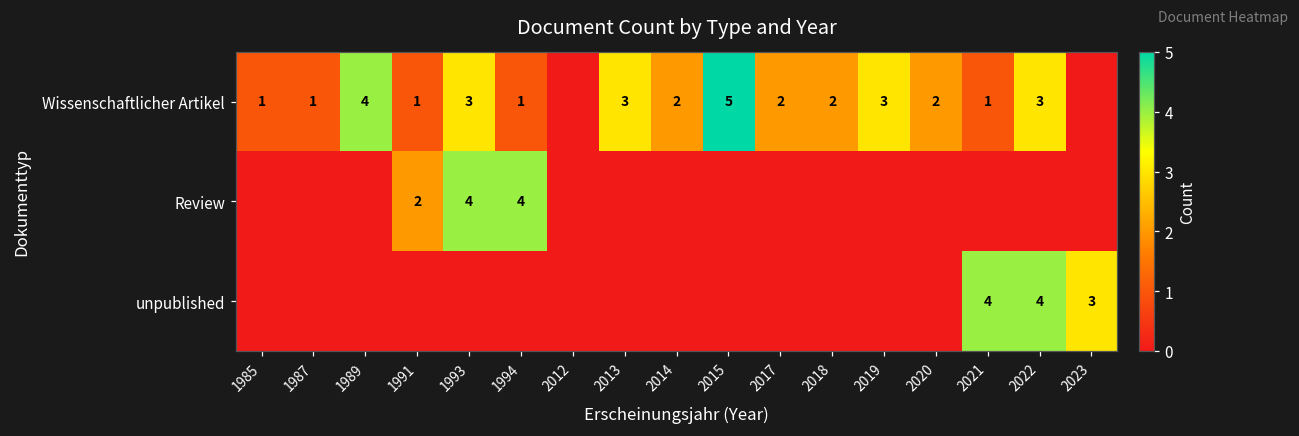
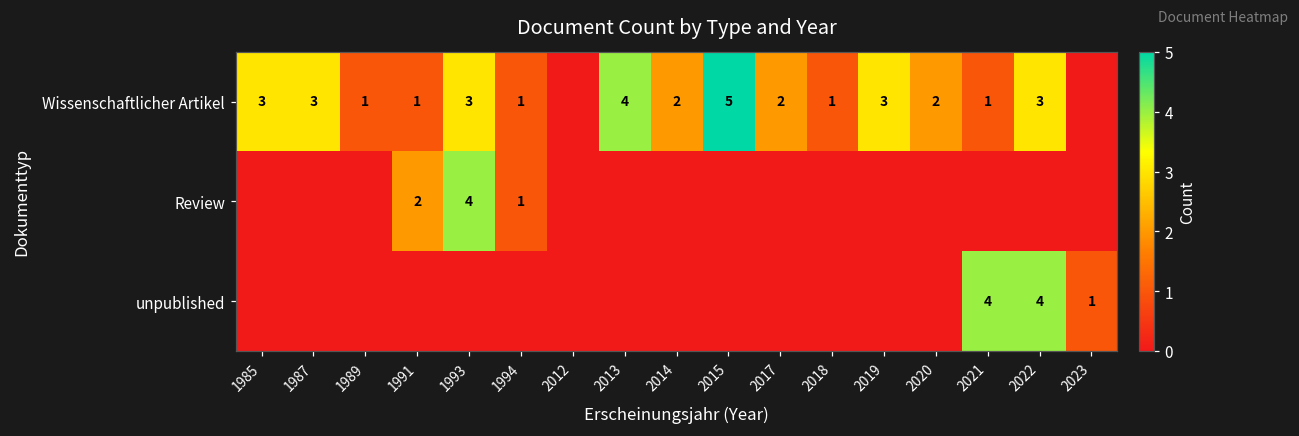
  {
    "Wissenschaftlicher Artikel": {
-     "1985": 1,
-     "1987": 1,
-     "1989": 4,
+     "1985": 3,
+     "1987": 3,
+     "1989": 1,
      "1991": 1,
      "1993": 3,
      "1994": 1,
-     "2013": 3,
+     "2013": 4,
      "2014": 2,
      "2015": 5,
      "2017": 2,
-     "2018": 2,
+     "2018": 1,
      "2019": 3,
      "2020": 2,
      "2021": 1,
      "2022": 3
    },
    "Review": {
      "1991": 2,
      "1993": 4,
-     "1994": 4
+     "1994": 1
    },
    "unpublished": {
      "2021": 4,
      "2022": 4,
-     "2023": 3
+     "2023": 1
    }
  }
